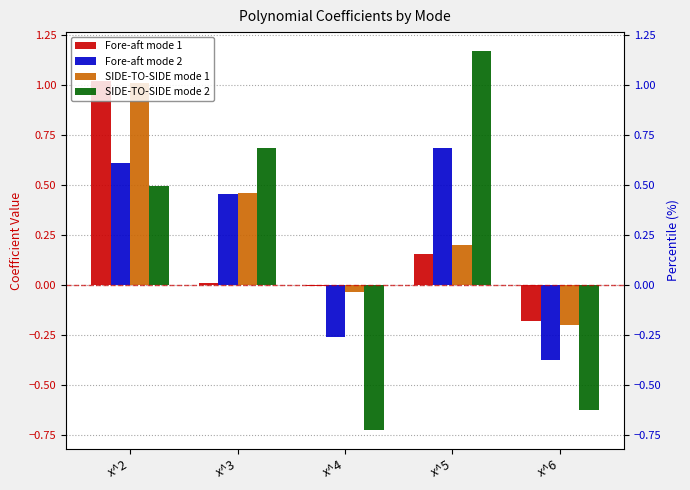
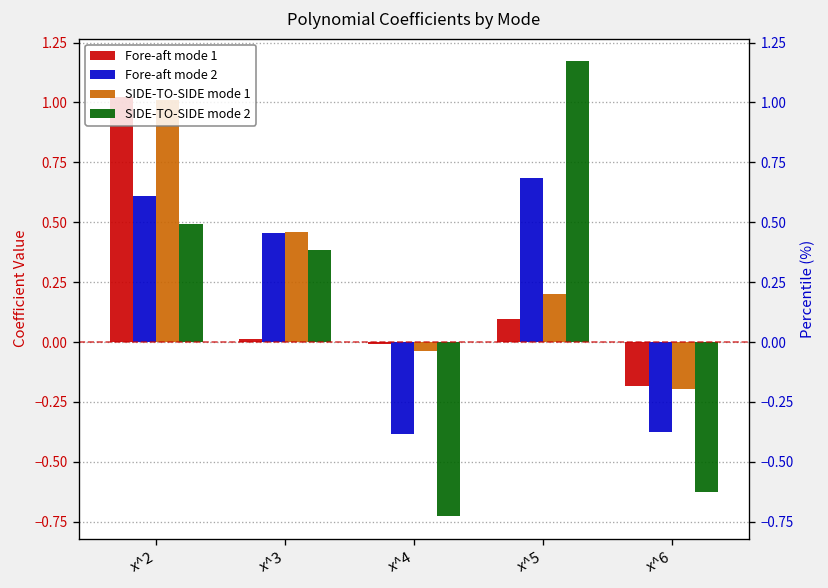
  {
    "Fore-aft mode 1": {
-     "x^5": 0.16,
+     "x^5": 0.10,
      "x^6": -0.18
    },
    "Fore-aft mode 2": {
      "x^2": 0.61,
      "x^3": 0.46,
-     "x^4": -0.26,
+     "x^4": -0.39,
      "x^5": 0.69,
      "x^6": -0.38
    },
    "SIDE-TO-SIDE mode 1": {
      "x^3": 0.46,
      "x^4": -0.04,
      "x^5": 0.20,
      "x^6": -0.20
    },
    "SIDE-TO-SIDE mode 2": {
      "x^2": 0.49,
-     "x^3": 0.69,
+     "x^3": 0.38,
      "x^4": -0.73,
      "x^5": 1.17,
      "x^6": -0.63
    }
  }
